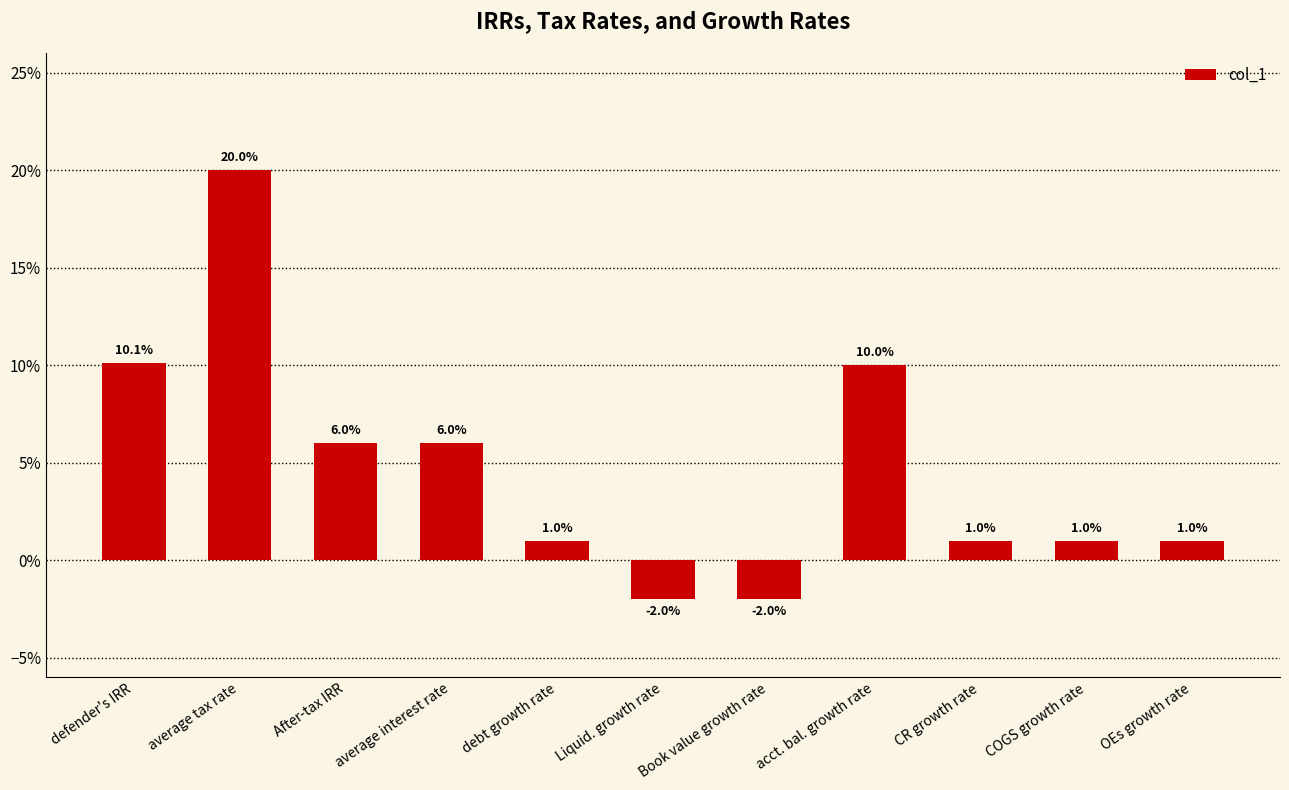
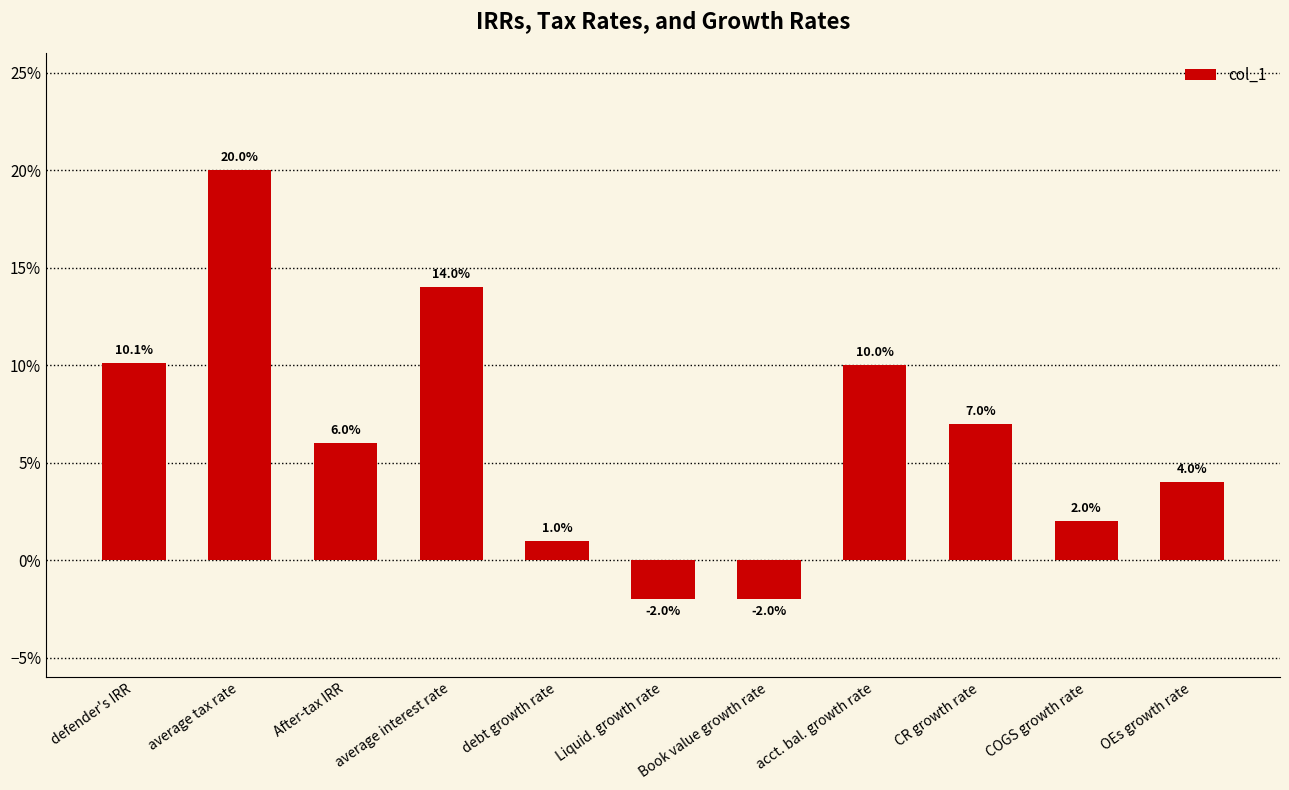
  {
    "defender's IRR": "10.1%",
    "average tax rate": "20.0%",
    "After-tax IRR": "6.0%",
-   "average interest rate": "6.0%",
+   "average interest rate": "14.0%",
    "debt growth rate": "1.0%",
    "Liquid. growth rate": "-2.0%",
    "Book value growth rate": "-2.0%",
    "acct. bal. growth rate": "10.0%",
-   "CR growth rate": "1.0%",
-   "COGS growth rate": "1.0%",
-   "OEs growth rate": "1.0%"
+   "CR growth rate": "7.0%",
+   "COGS growth rate": "2.0%",
+   "OEs growth rate": "4.0%"
  }
